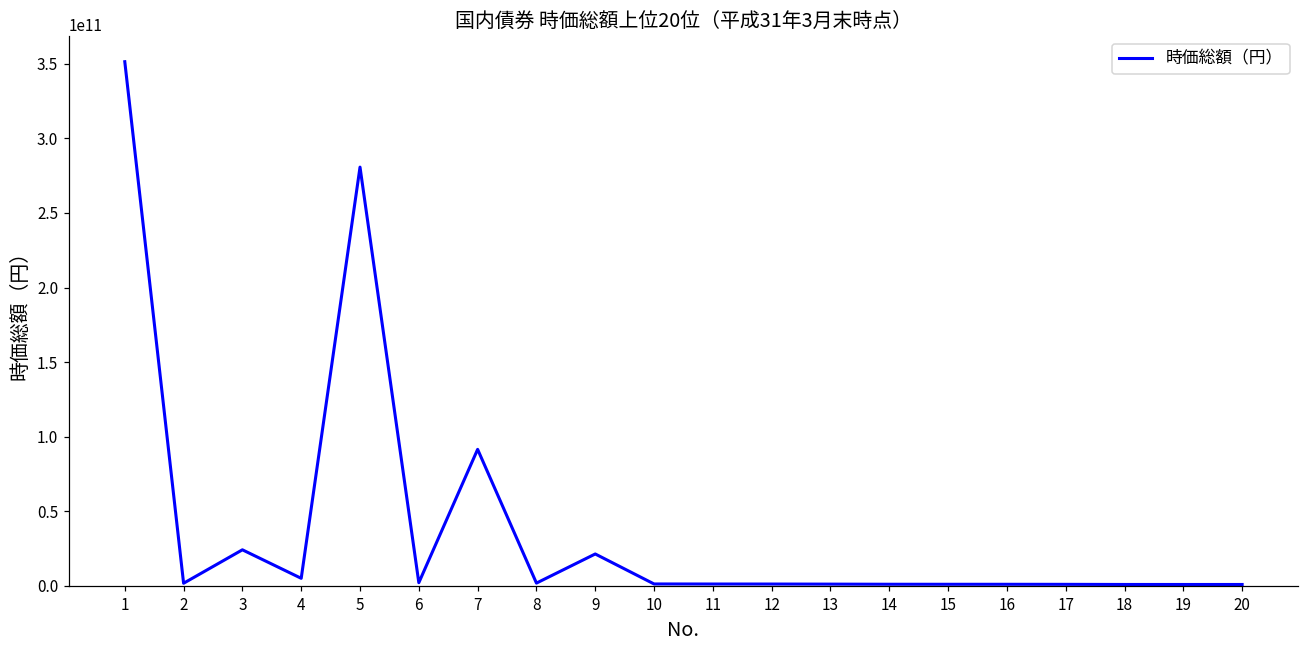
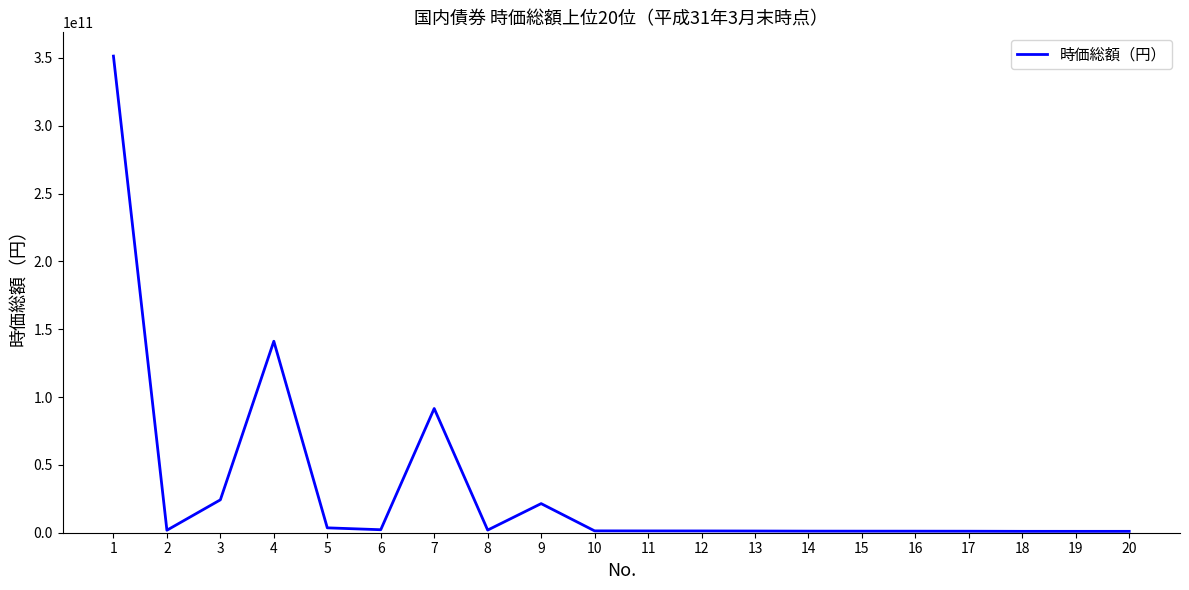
  {
    "1": 351000000000,
    "2": 2000000000,
    "3": 24000000000,
-   "4": 5000000000,
-   "5": 281000000000,
+   "4": 141000000000,
+   "5": 4000000000,
    "6": 2000000000,
    "7": 92000000000,
    "8": 2000000000,
    "9": 21000000000,
    "10": 1000000000,
    "11": 1000000000,
    "12": 1000000000,
    "13": 1000000000,
    "14": 1000000000,
    "15": 1000000000,
    "16": 1000000000,
    "17": 1000000000,
    "18": 1000000000,
    "19": 1000000000,
    "20": 1000000000
  }
